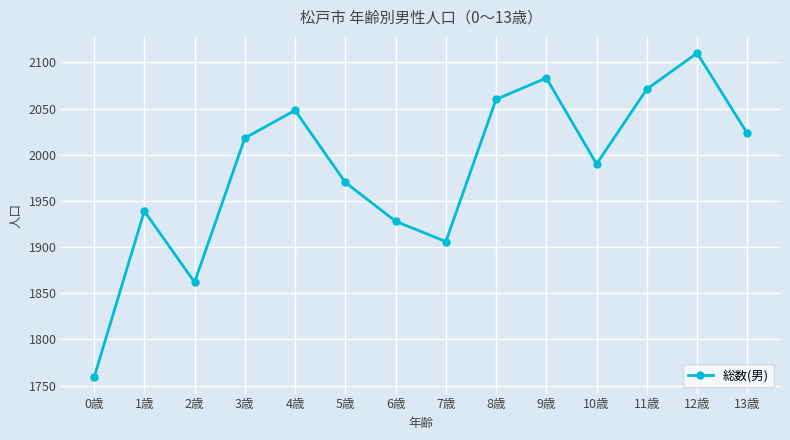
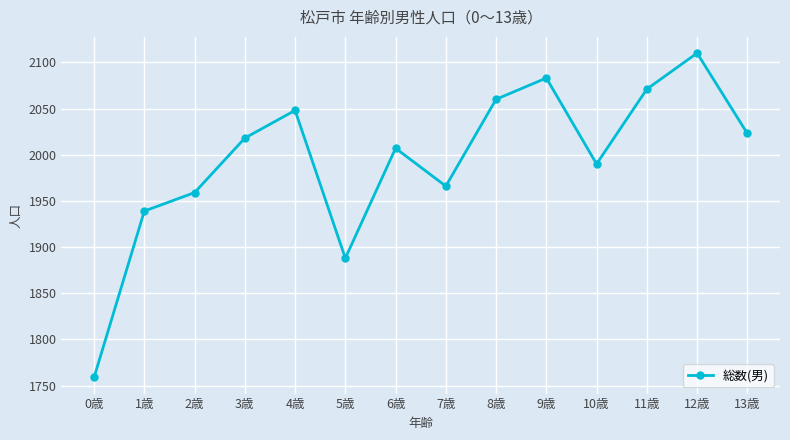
  {
    "0歳": 1760,
    "1歳": 1940,
-   "2歳": 1860,
+   "2歳": 1960,
    "3歳": 2020,
    "4歳": 2050,
-   "5歳": 1970,
-   "6歳": 1930,
-   "7歳": 1910,
+   "5歳": 1890,
+   "6歳": 2010,
+   "7歳": 1970,
    "8歳": 2060,
    "9歳": 2080,
    "10歳": 1990,
    "11歳": 2070,
    "12歳": 2110,
    "13歳": 2020
  }
